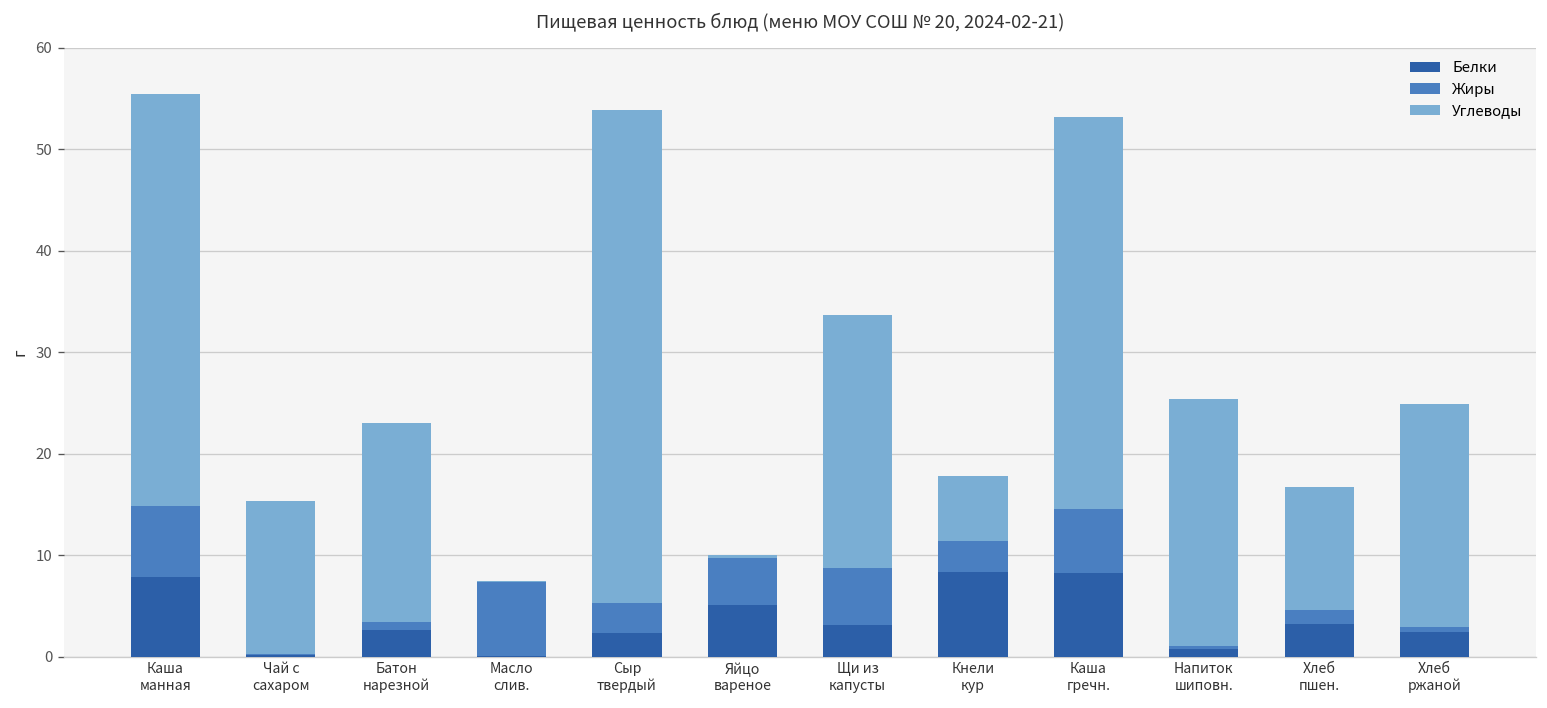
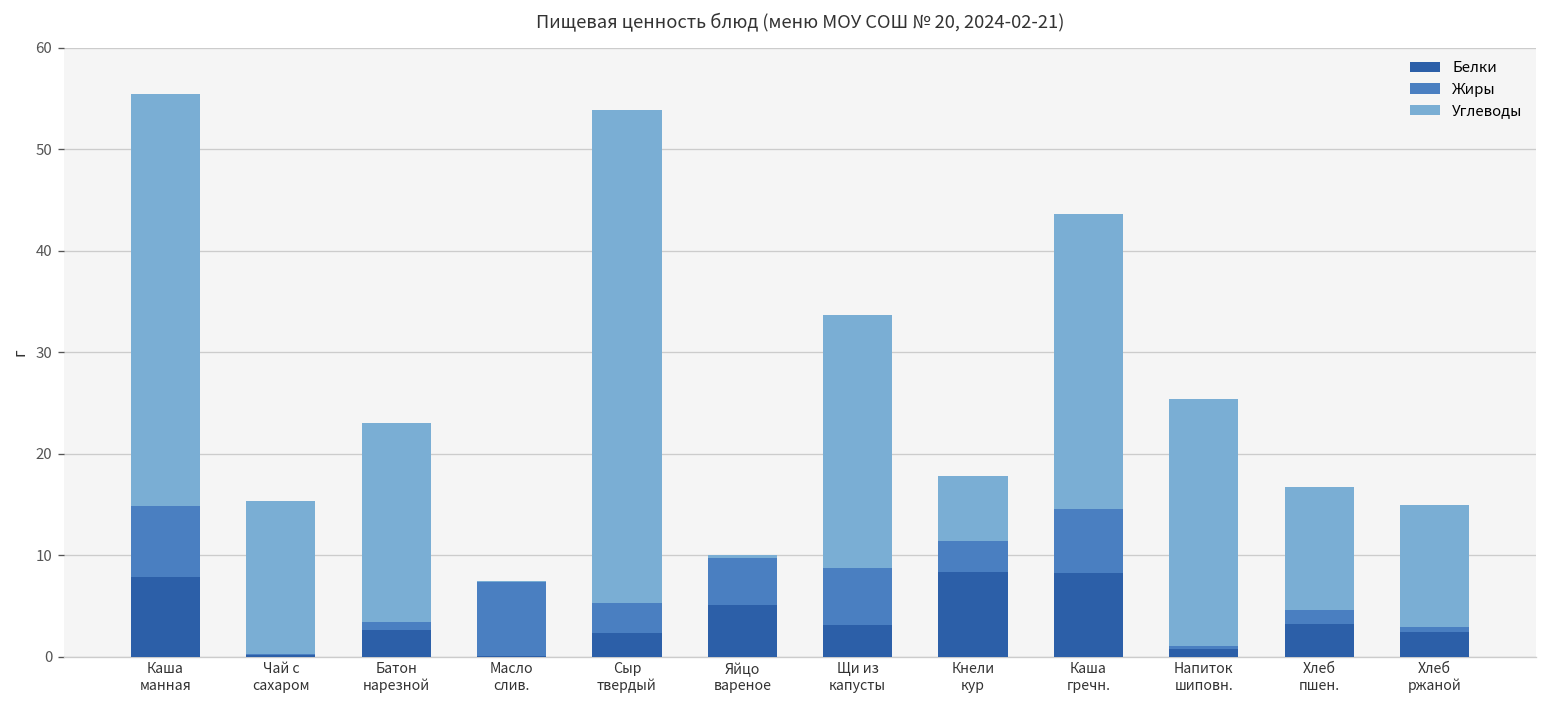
  {
    "Углеводы": {
      "Каша манная": 41,
      "Чай с сахаром": 15,
      "Батон нарезной": 20,
      "Сыр твердый": 49,
      "Яйцо вареное": 0,
      "Щи из капусты": 25,
      "Кнели кур": 6,
-     "Каша гречн.": 39,
+     "Каша гречн.": 29,
      "Напиток шиповн.": 24,
      "Хлеб пшен.": 12,
-     "Хлеб ржаной": 22
+     "Хлеб ржаной": 12
    }
  }
